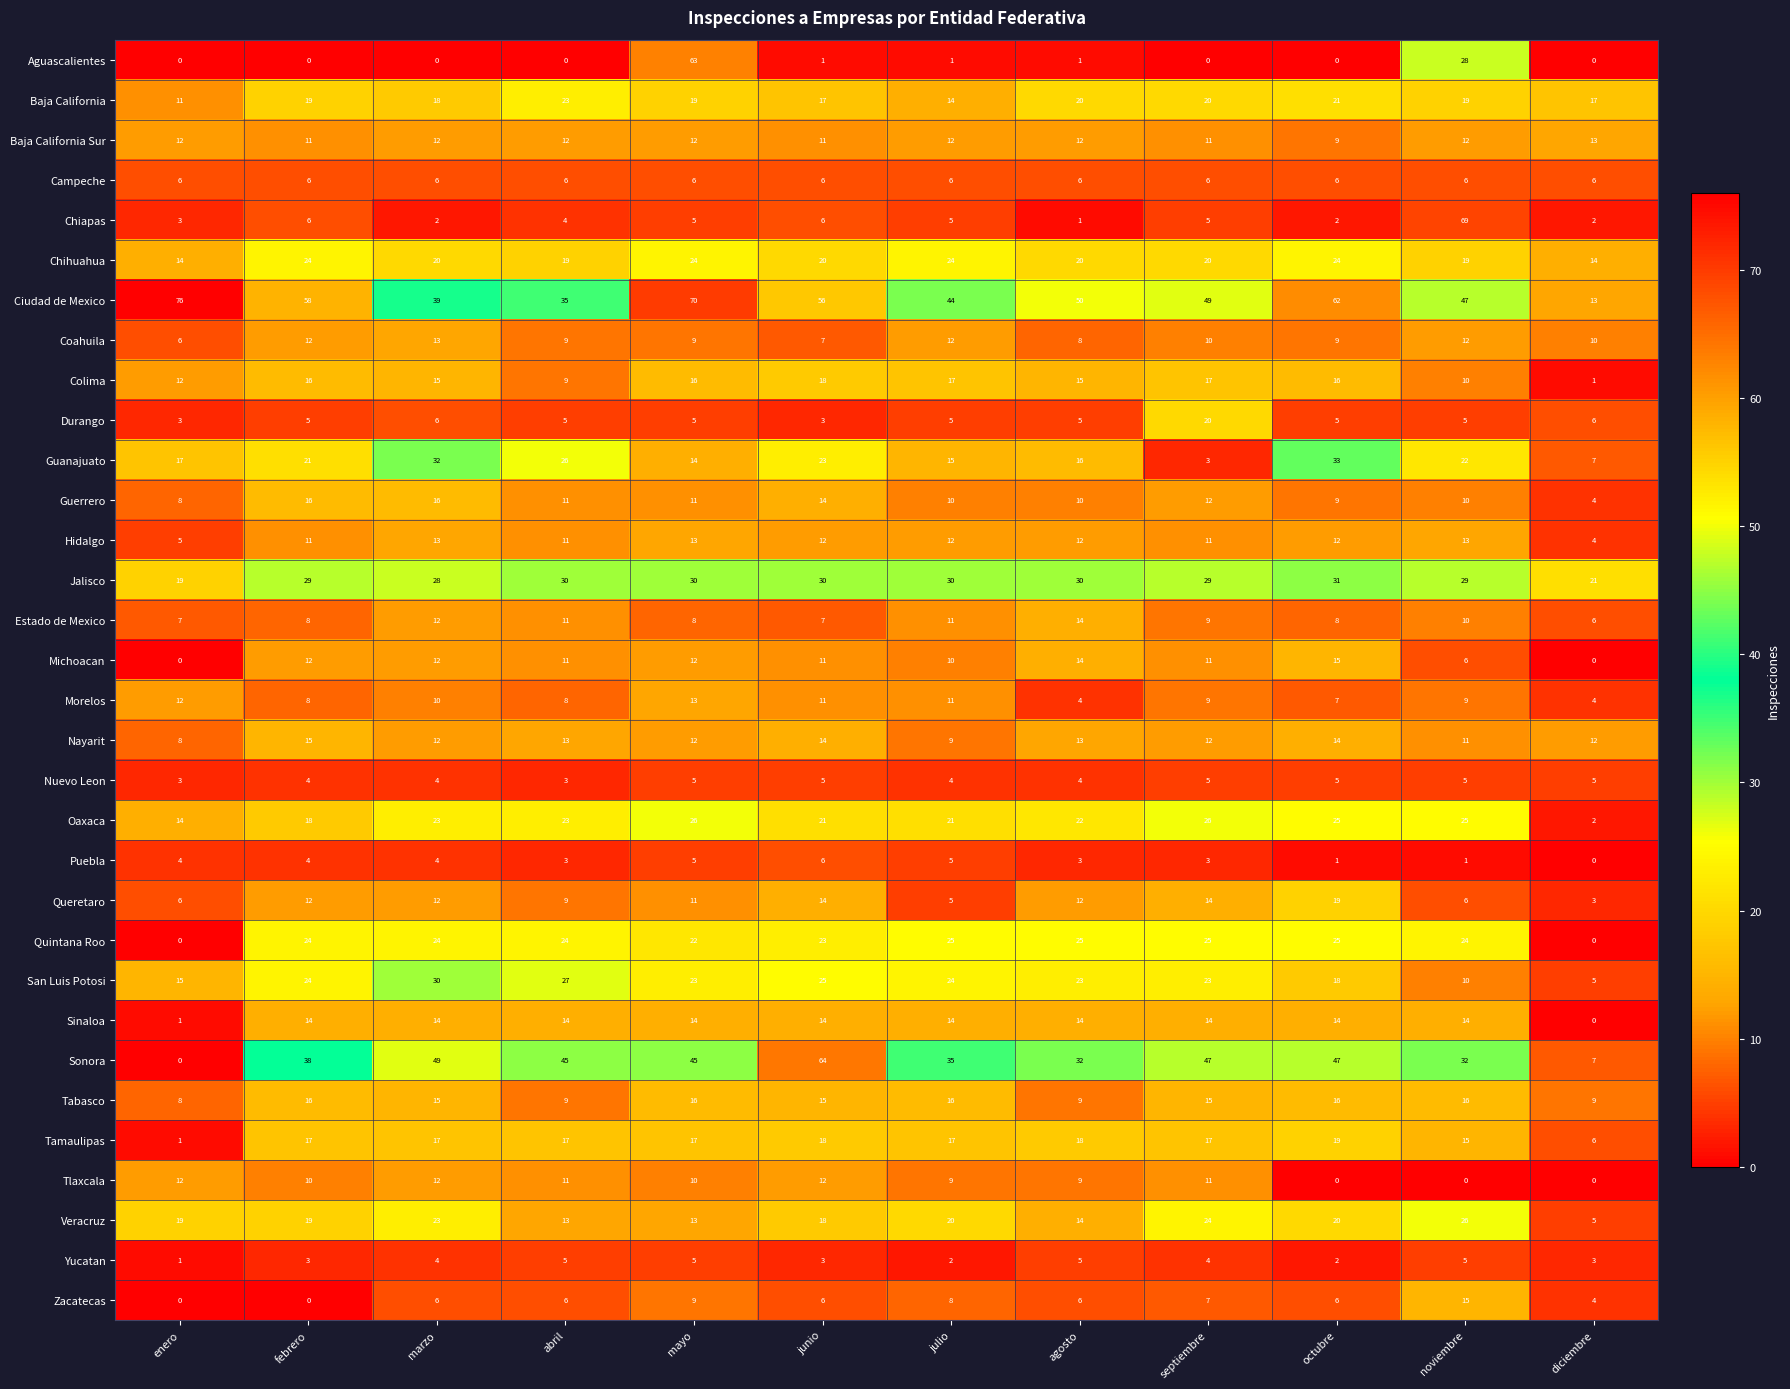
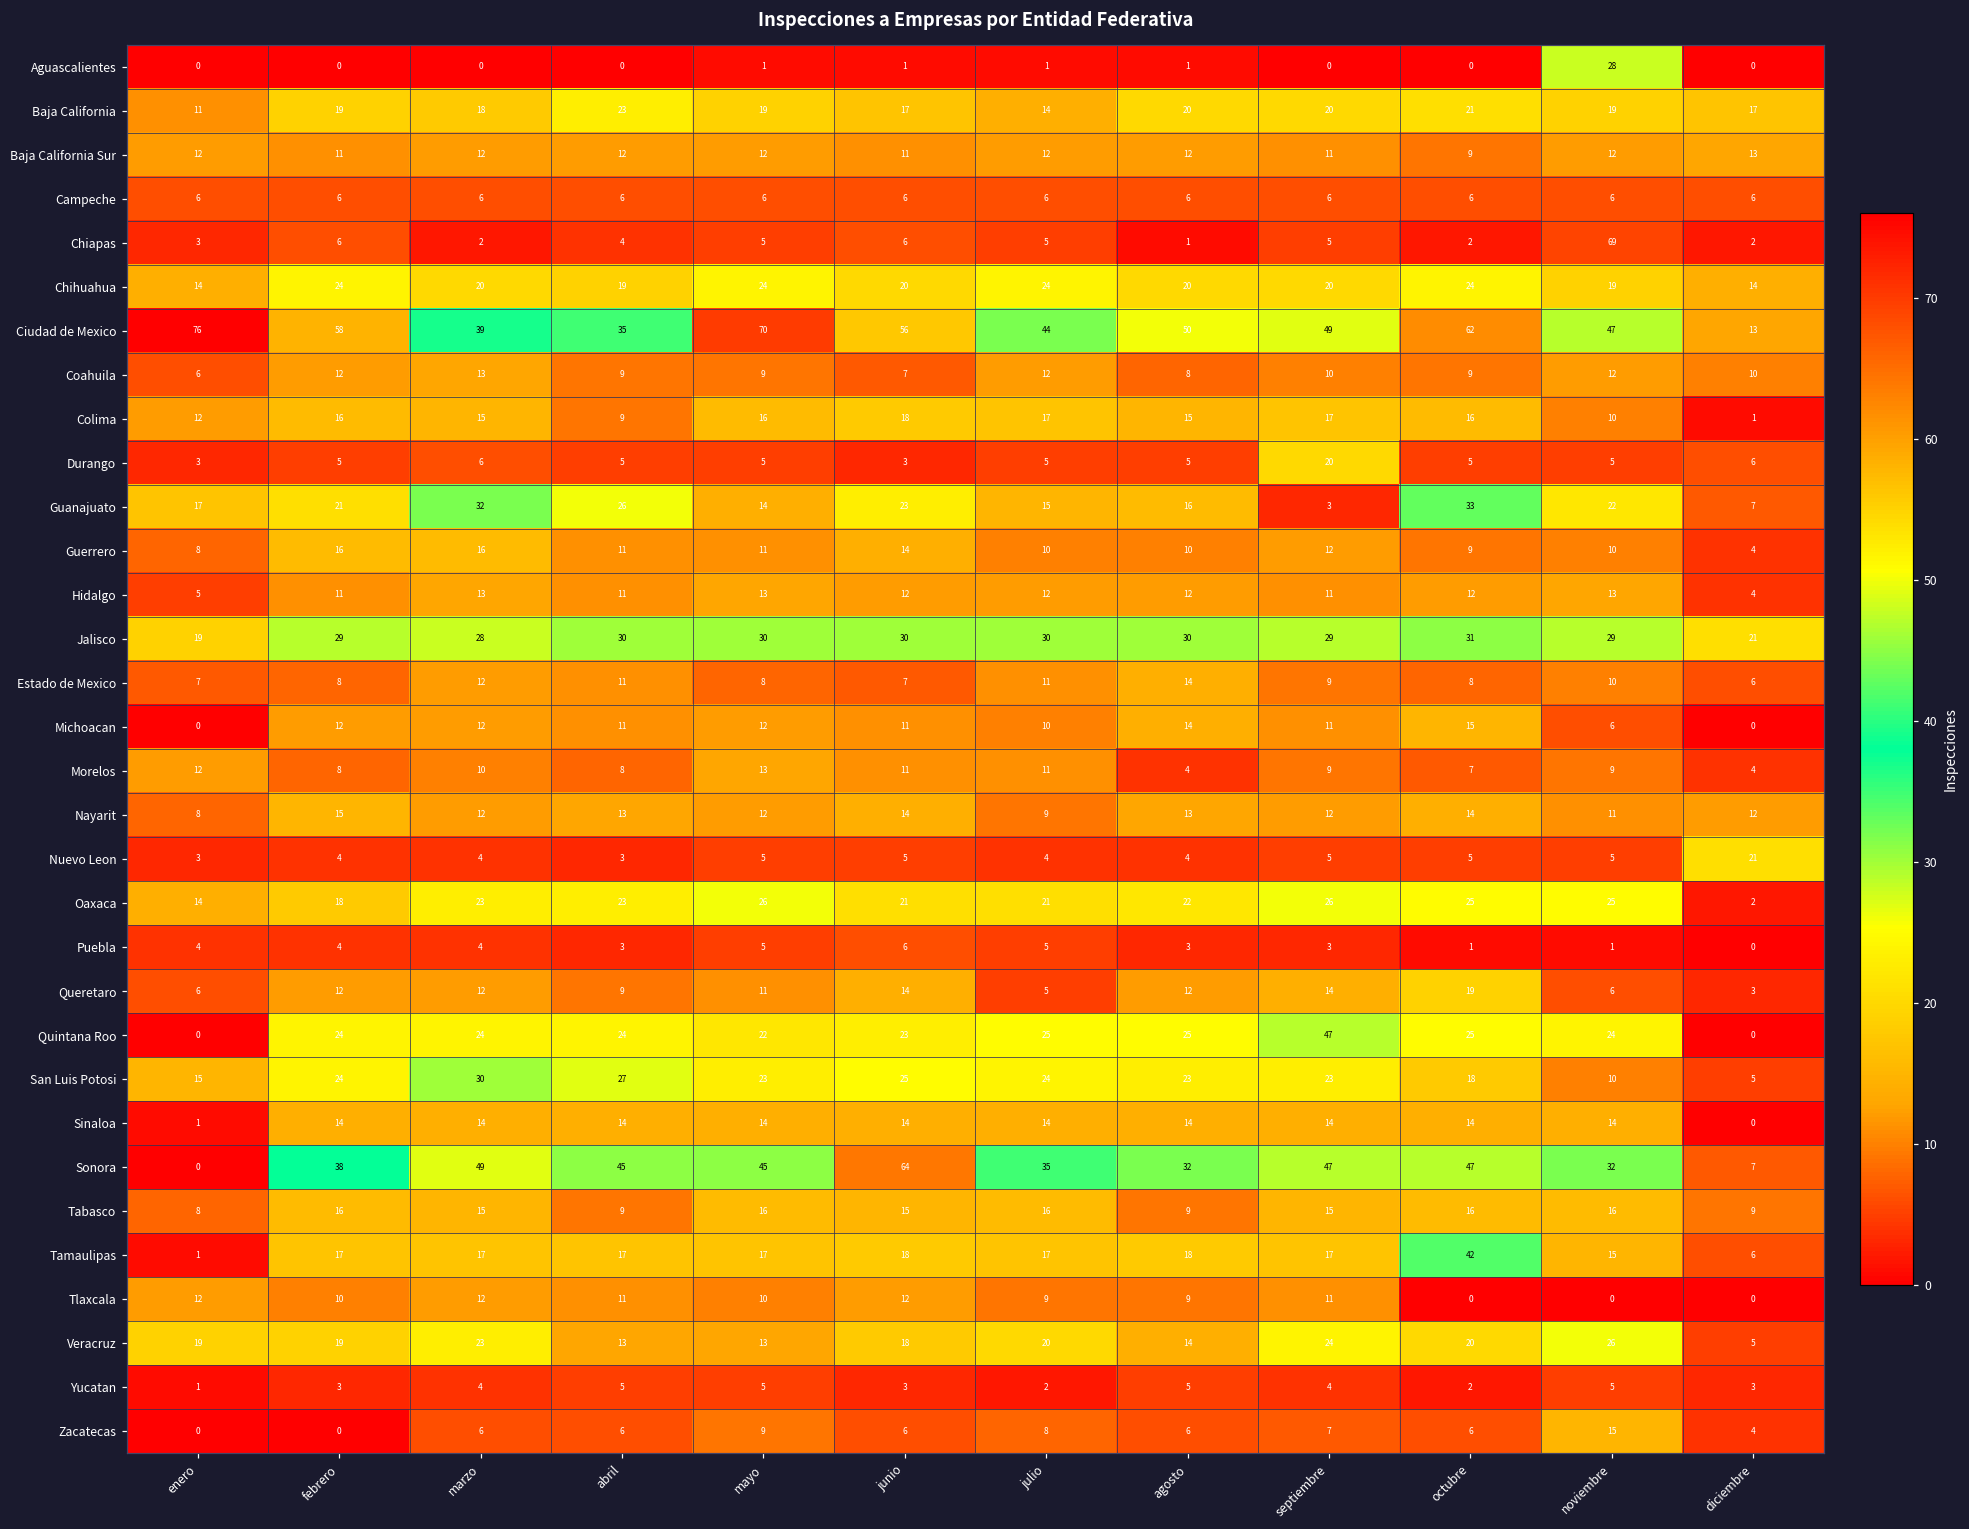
  {
    "Aguascalientes": {
      "enero": 0,
      "febrero": 0,
      "marzo": 0,
      "abril": 0,
-     "mayo": 63,
+     "mayo": 1,
      "junio": 1,
      "julio": 1,
      "agosto": 1,
      "septiembre": 0,
      "octubre": 0,
      "noviembre": 28,
      "diciembre": 0
    },
    "Nuevo Leon": {
      "enero": 3,
      "febrero": 4,
      "marzo": 4,
      "abril": 3,
      "mayo": 5,
      "junio": 5,
      "julio": 4,
      "agosto": 4,
      "septiembre": 5,
      "octubre": 5,
      "noviembre": 5,
-     "diciembre": 5
+     "diciembre": 21
    },
    "Quintana Roo": {
      "enero": 0,
      "febrero": 24,
      "marzo": 24,
      "abril": 24,
      "mayo": 22,
      "junio": 23,
      "julio": 25,
      "agosto": 25,
-     "septiembre": 25,
+     "septiembre": 47,
      "octubre": 25,
      "noviembre": 24,
      "diciembre": 0
    },
    "Tamaulipas": {
      "enero": 1,
      "febrero": 17,
      "marzo": 17,
      "abril": 17,
      "mayo": 17,
      "junio": 18,
      "julio": 17,
      "agosto": 18,
      "septiembre": 17,
-     "octubre": 19,
+     "octubre": 42,
      "noviembre": 15,
      "diciembre": 6
    }
  }
